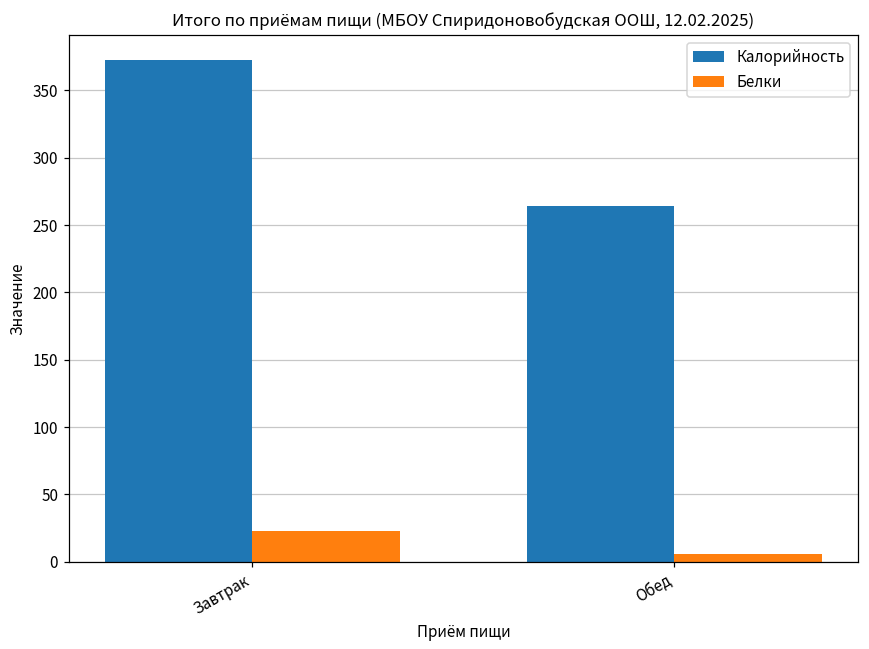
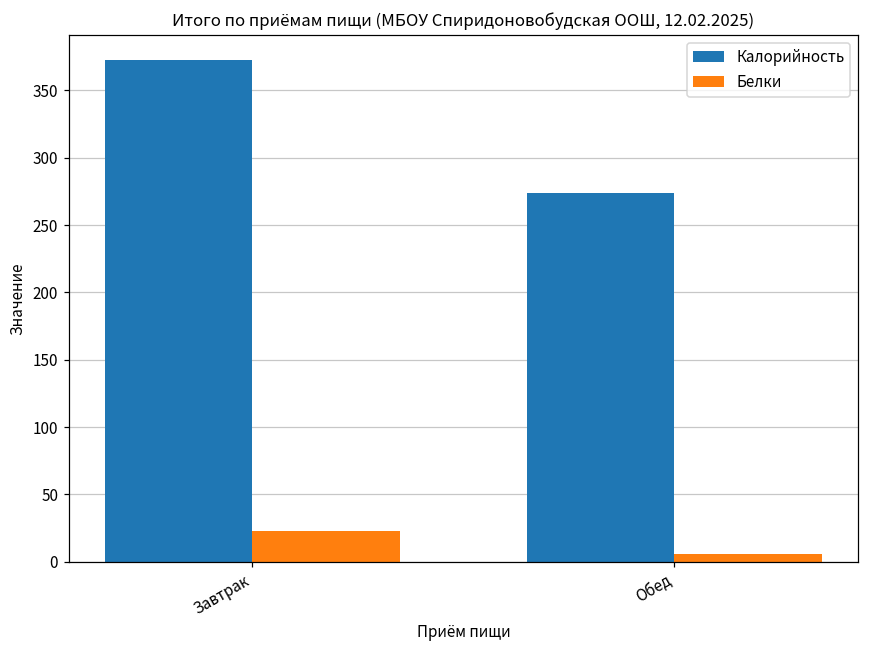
  {
    "Калорийность": {
      "Завтрак": 372,
-     "Обед": 264
+     "Обед": 274
    },
    "Белки": {
      "Завтрак": 23,
      "Обед": 6
    }
  }
